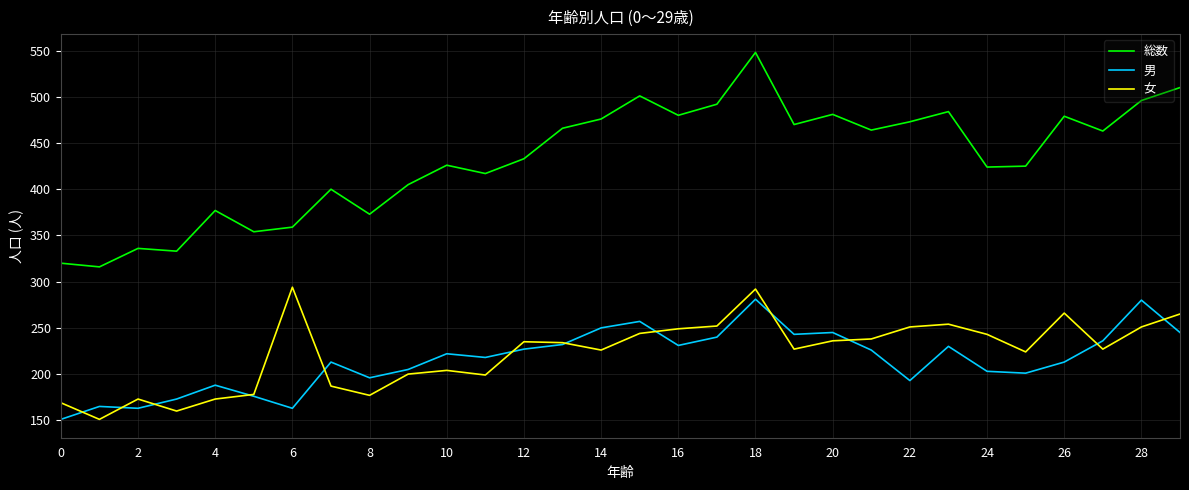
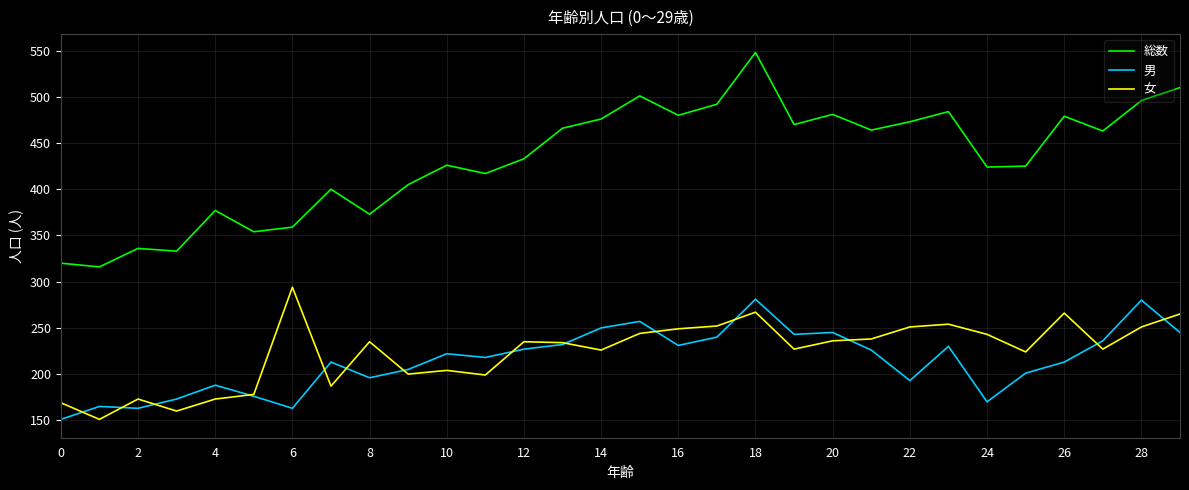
  {
    "総数": {
      "0": 320,
      "2": 340,
      "4": 380,
      "6": 360,
      "8": 370,
      "10": 430,
      "12": 430,
      "14": 480,
      "16": 480,
      "18": 550,
      "20": 480,
      "22": 470,
      "24": 420,
      "26": 480
    },
    "男": {
      "0": 150,
      "2": 160,
      "4": 190,
      "6": 160,
      "8": 200,
      "10": 220,
      "12": 230,
      "14": 250,
      "16": 230,
      "18": 280,
      "20": 250,
      "22": 190,
-     "24": 200,
+     "24": 170,
      "26": 210,
      "28": 280
    },
    "女": {
      "0": 170,
      "2": 170,
      "4": 170,
      "6": 290,
-     "8": 180,
+     "8": 240,
      "10": 200,
      "12": 240,
      "14": 230,
      "16": 250,
-     "18": 290,
+     "18": 270,
      "20": 240,
      "22": 250,
      "24": 240,
      "26": 270,
      "28": 250
    }
  }
